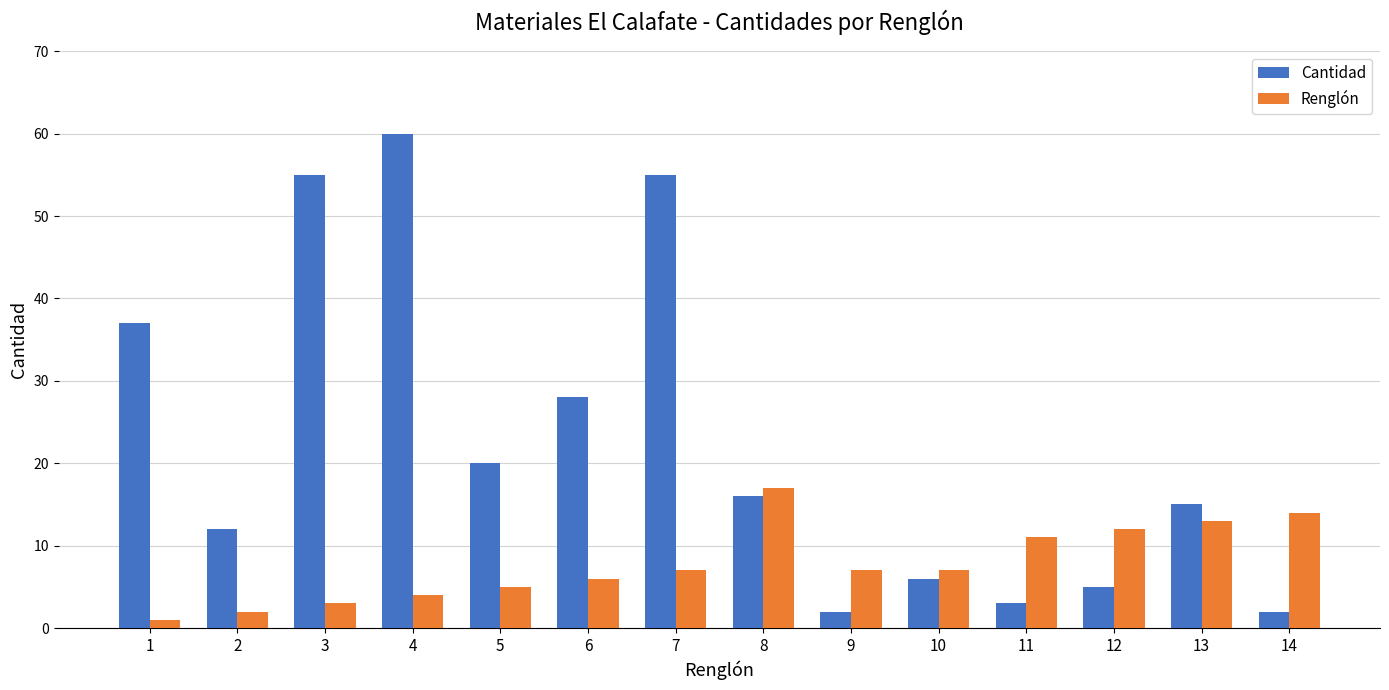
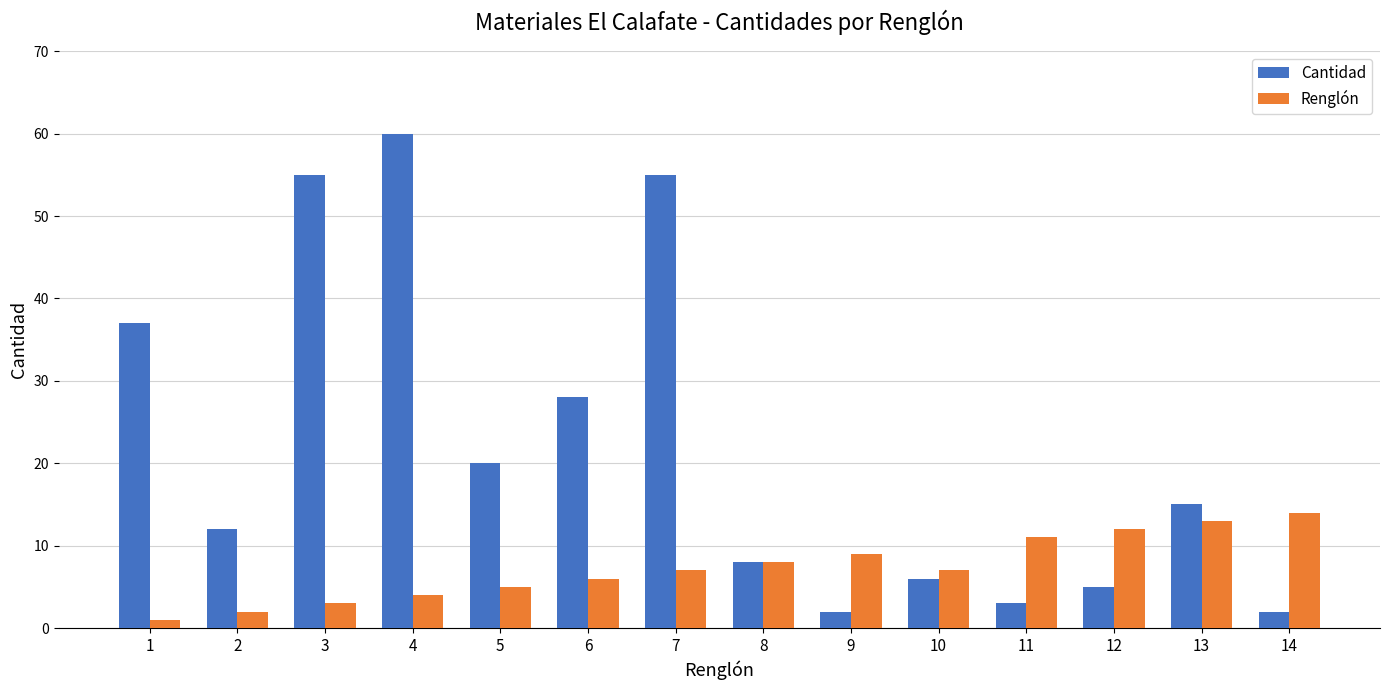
  {
    "Cantidad": {
      "1": 37,
      "2": 12,
      "3": 55,
      "4": 60,
      "5": 20,
      "6": 28,
      "7": 55,
-     "8": 16,
+     "8": 8,
      "9": 2,
      "10": 6,
      "11": 3,
      "12": 5,
      "13": 15,
      "14": 2
    },
    "Renglón": {
      "1": 1,
      "2": 2,
      "3": 3,
      "4": 4,
      "5": 5,
      "6": 6,
      "7": 7,
-     "8": 17,
-     "9": 7,
+     "8": 8,
+     "9": 9,
      "10": 7,
      "11": 11,
      "12": 12,
      "13": 13,
      "14": 14
    }
  }
